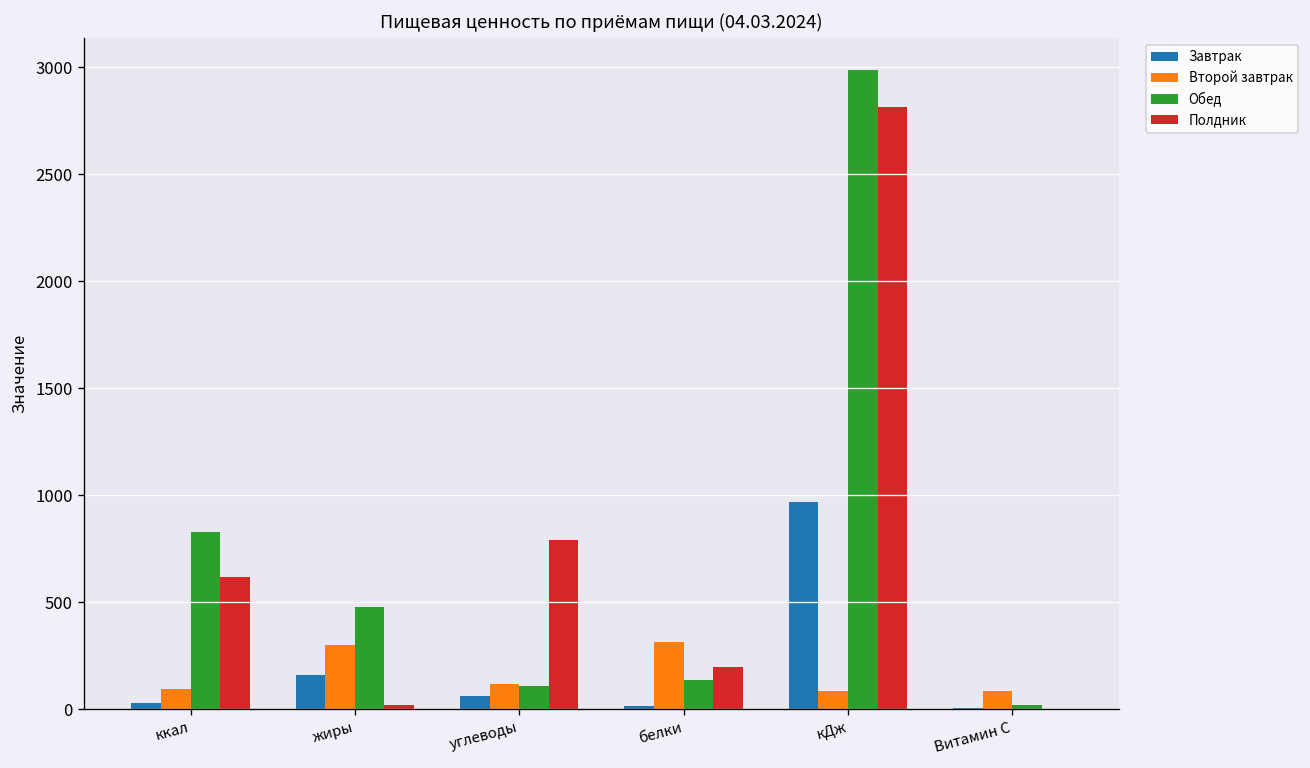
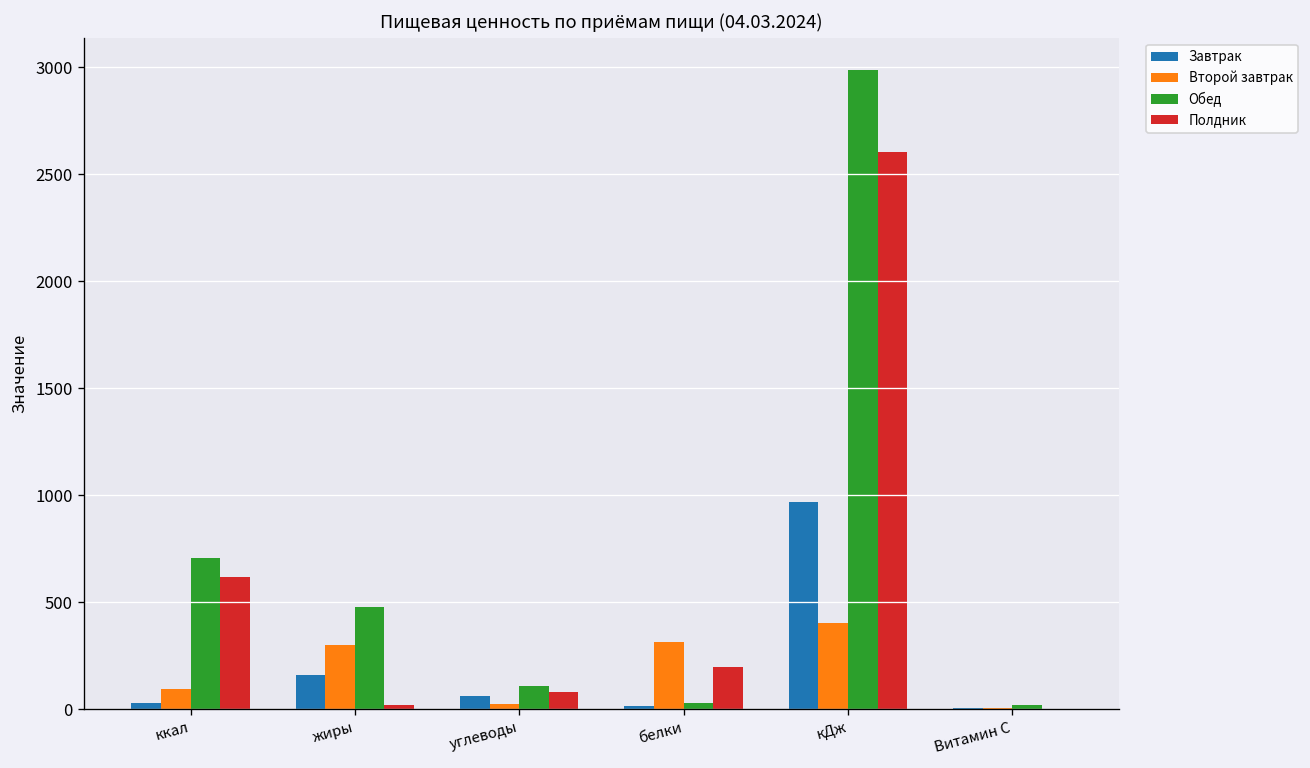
  {
    "Завтрак": {
      "ккал": 30,
      "жиры": 160,
      "углеводы": 60,
      "кДж": 970
    },
    "Второй завтрак": {
      "ккал": 100,
      "жиры": 300,
-     "углеводы": 120,
+     "углеводы": 20,
      "белки": 310,
-     "кДж": 90,
-     "Витамин С": 80
+     "кДж": 400,
+     "Витамин С": 10
    },
    "Обед": {
-     "ккал": 830,
+     "ккал": 710,
      "жиры": 480,
      "углеводы": 110,
-     "белки": 130,
+     "белки": 30,
      "кДж": 2990,
      "Витамин С": 20
    },
    "Полдник": {
      "ккал": 620,
      "жиры": 20,
-     "углеводы": 790,
+     "углеводы": 80,
      "белки": 190,
-     "кДж": 2820
+     "кДж": 2600
    }
  }
